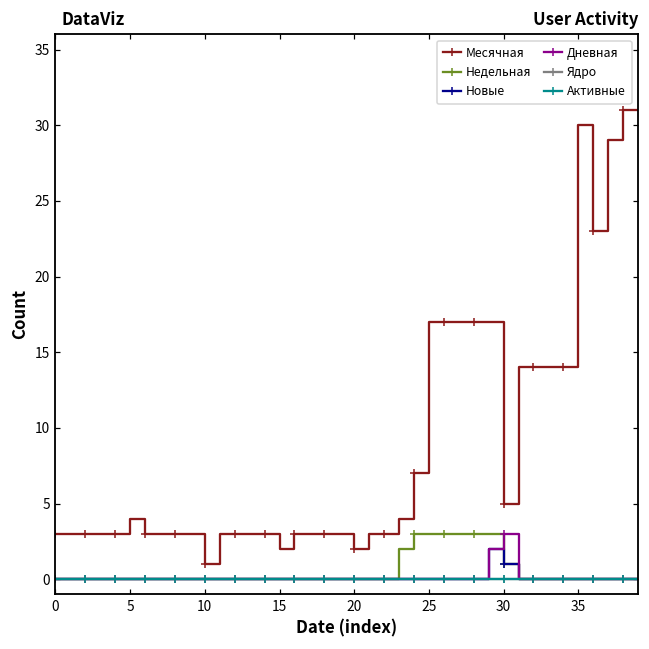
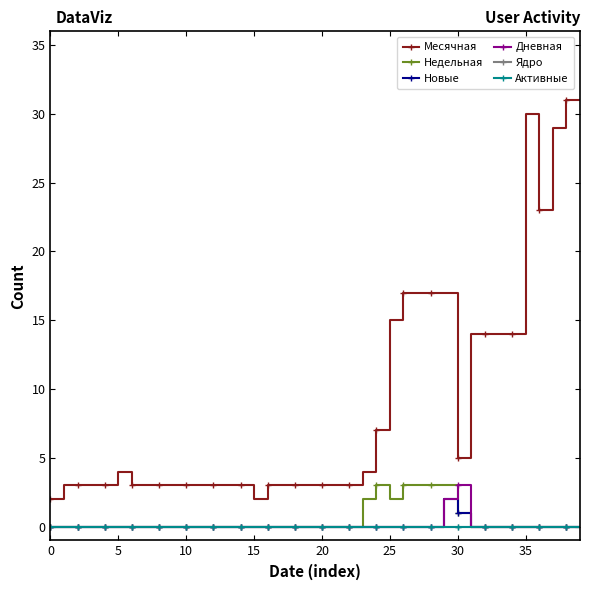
  {
    "Месячная": {
-     "0": 3,
+     "0": 2,
      "5": 4,
-     "10": 1,
+     "10": 3,
      "15": 2,
-     "20": 2,
-     "25": 17,
+     "20": 3,
+     "25": 15,
      "30": 5,
      "35": 30
    },
    "Недельная": {
-     "25": 3
+     "25": 2
    },
    "Дневная": {
      "30": 3
    },
    "Активные": {
      "30": 0
    }
  }
